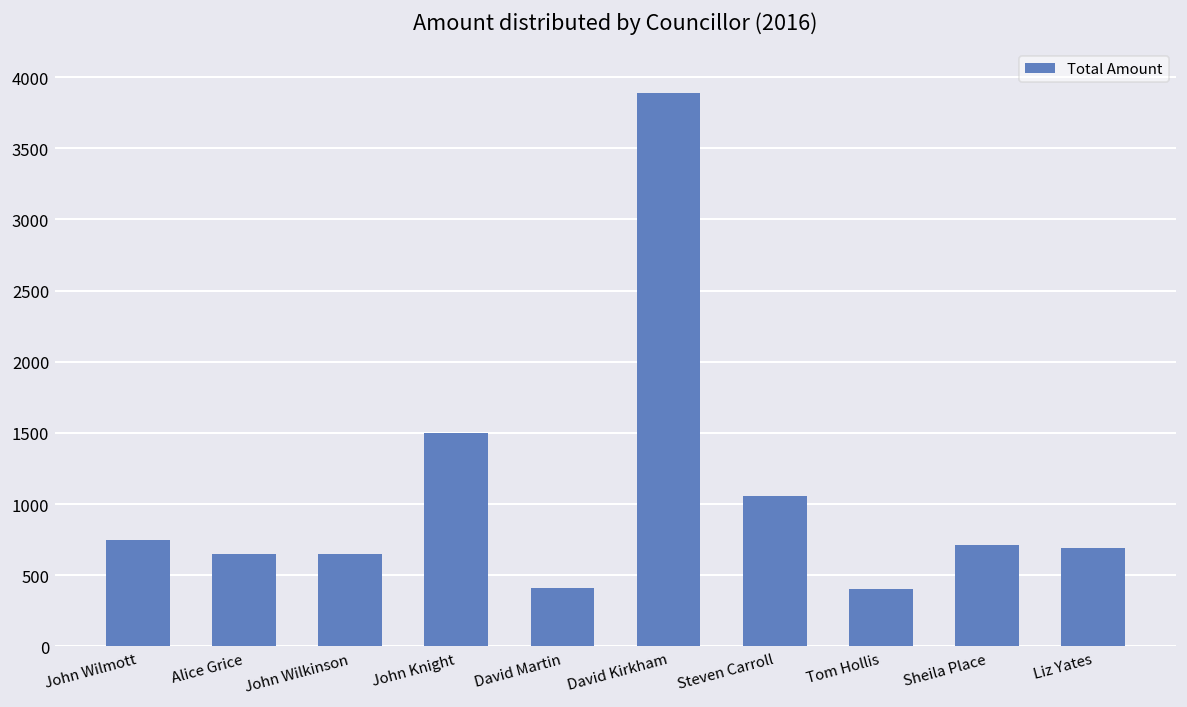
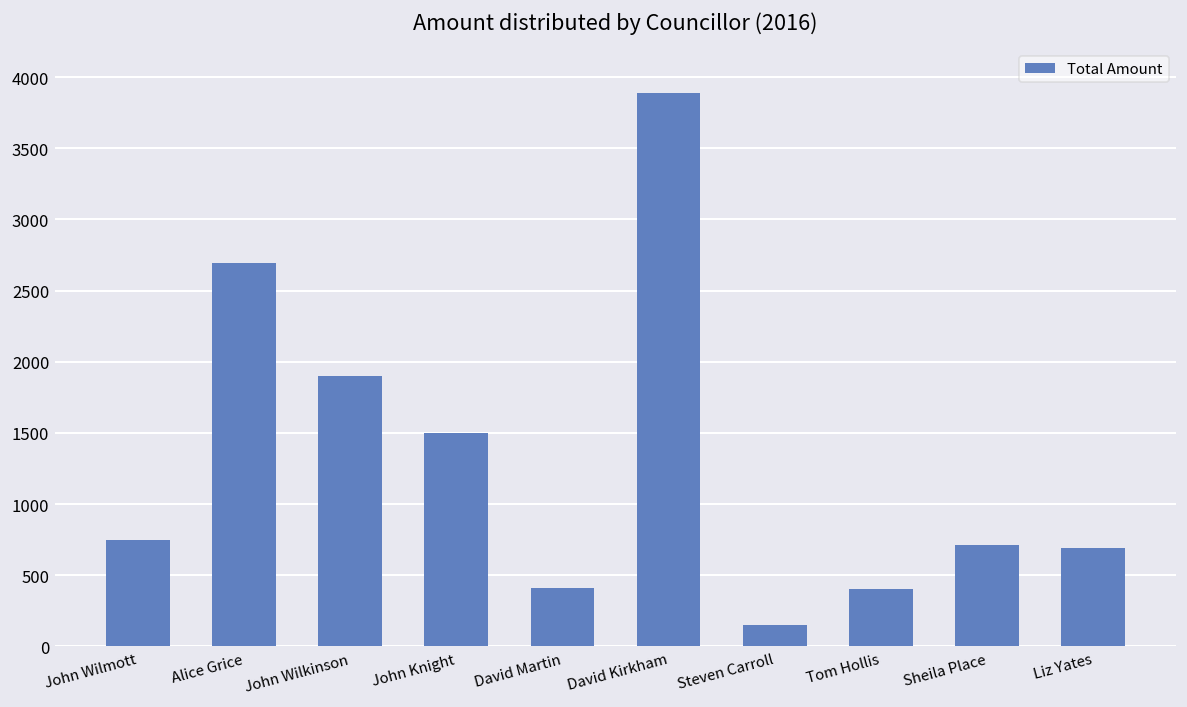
  {
    "John Wilmott": 750,
-   "Alice Grice": 650,
-   "John Wilkinson": 650,
+   "Alice Grice": 2690,
+   "John Wilkinson": 1900,
    "John Knight": 1500,
    "David Martin": 410,
    "David Kirkham": 3890,
-   "Steven Carroll": 1060,
+   "Steven Carroll": 150,
    "Tom Hollis": 400,
    "Sheila Place": 710,
    "Liz Yates": 690
  }
